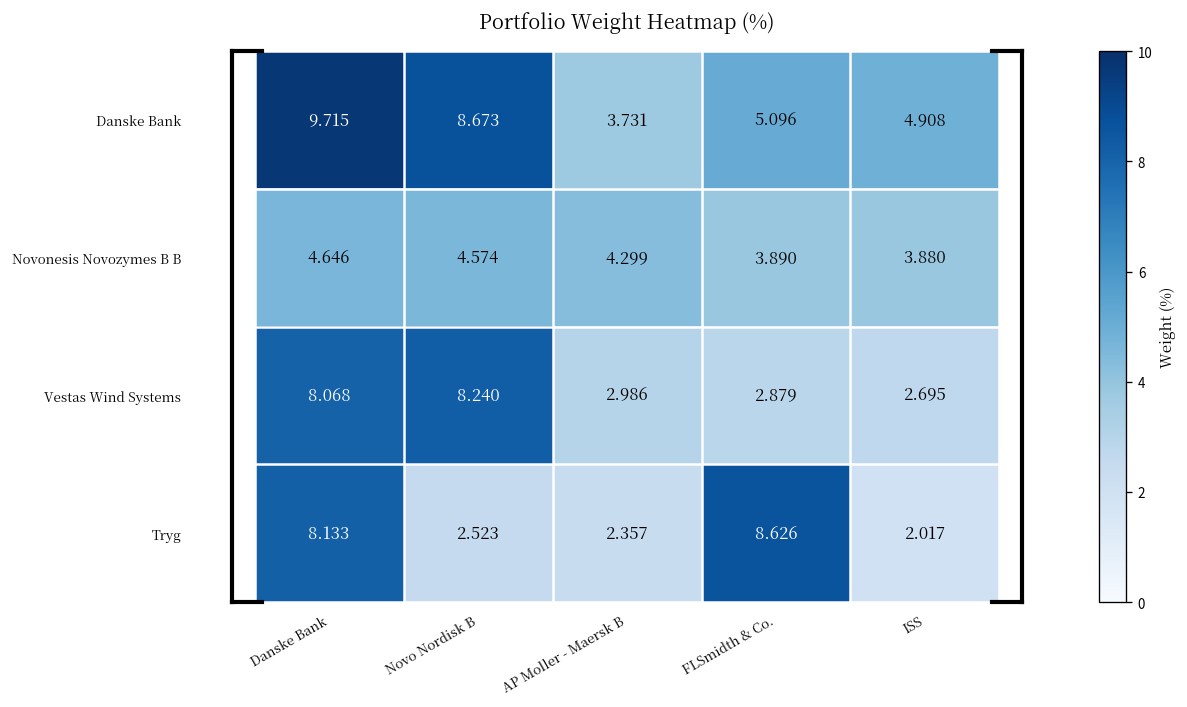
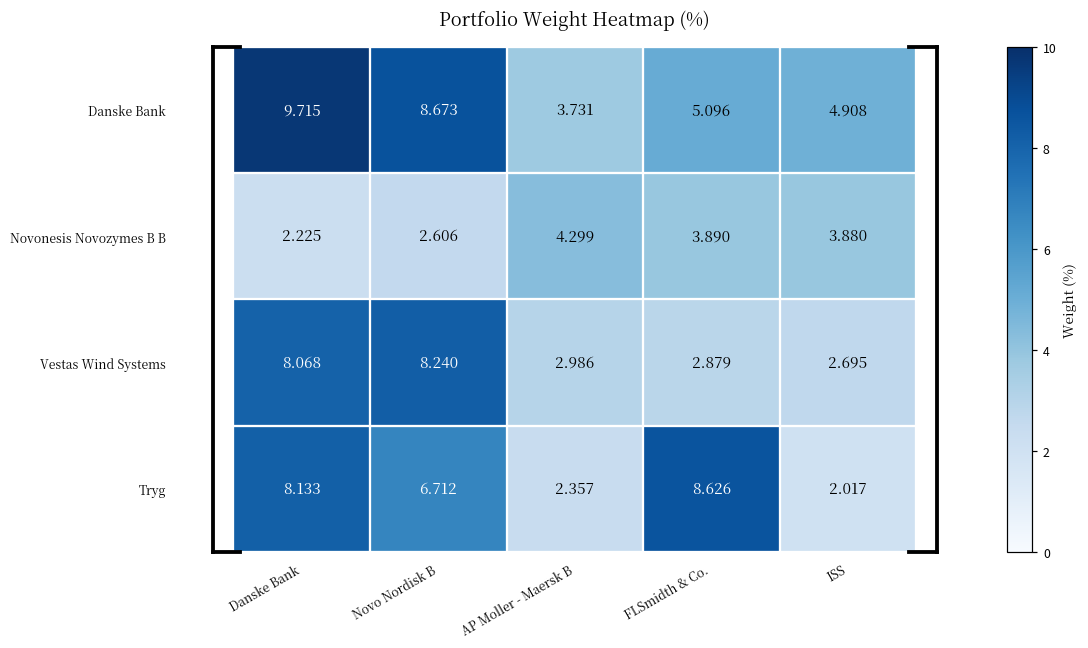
  {
    "Danske Bank": {
      "Danske Bank": 9.715,
      "Novo Nordisk B": 8.673,
      "AP Moller - Maersk B": 3.731,
      "FLSmidth & Co.": 5.096,
      "ISS": 4.908
    },
    "Novonesis Novozymes B B": {
-     "Danske Bank": 4.646,
-     "Novo Nordisk B": 4.574,
+     "Danske Bank": 2.225,
+     "Novo Nordisk B": 2.606,
      "AP Moller - Maersk B": 4.299,
      "FLSmidth & Co.": 3.890,
      "ISS": 3.880
    },
    "Vestas Wind Systems": {
      "Danske Bank": 8.068,
      "Novo Nordisk B": 8.240,
      "AP Moller - Maersk B": 2.986,
      "FLSmidth & Co.": 2.879,
      "ISS": 2.695
    },
    "Tryg": {
      "Danske Bank": 8.133,
-     "Novo Nordisk B": 2.523,
+     "Novo Nordisk B": 6.712,
      "AP Moller - Maersk B": 2.357,
      "FLSmidth & Co.": 8.626,
      "ISS": 2.017
    }
  }
